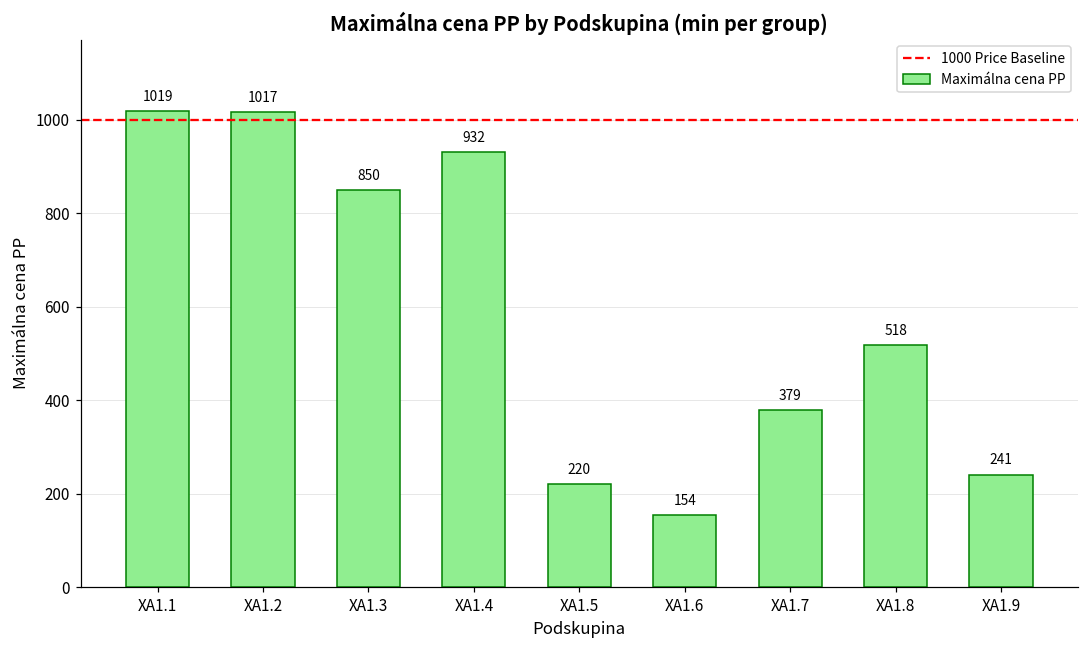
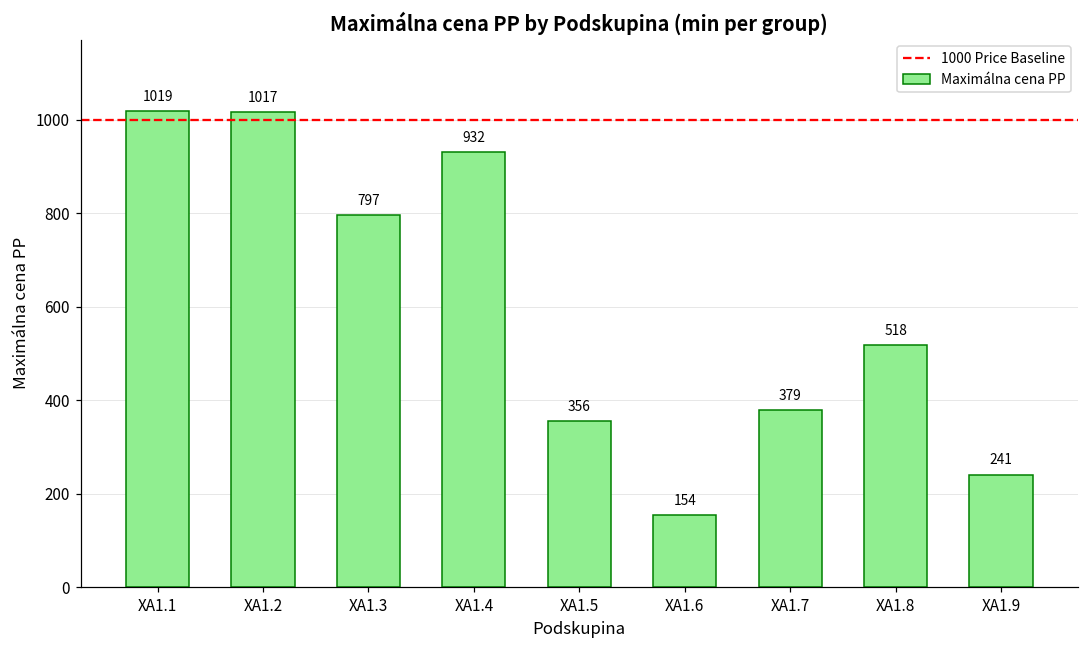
  {
    "XA1.1": 1019,
    "XA1.2": 1017,
-   "XA1.3": 850,
+   "XA1.3": 797,
    "XA1.4": 932,
-   "XA1.5": 220,
+   "XA1.5": 356,
    "XA1.6": 154,
    "XA1.7": 379,
    "XA1.8": 518,
    "XA1.9": 241
  }
